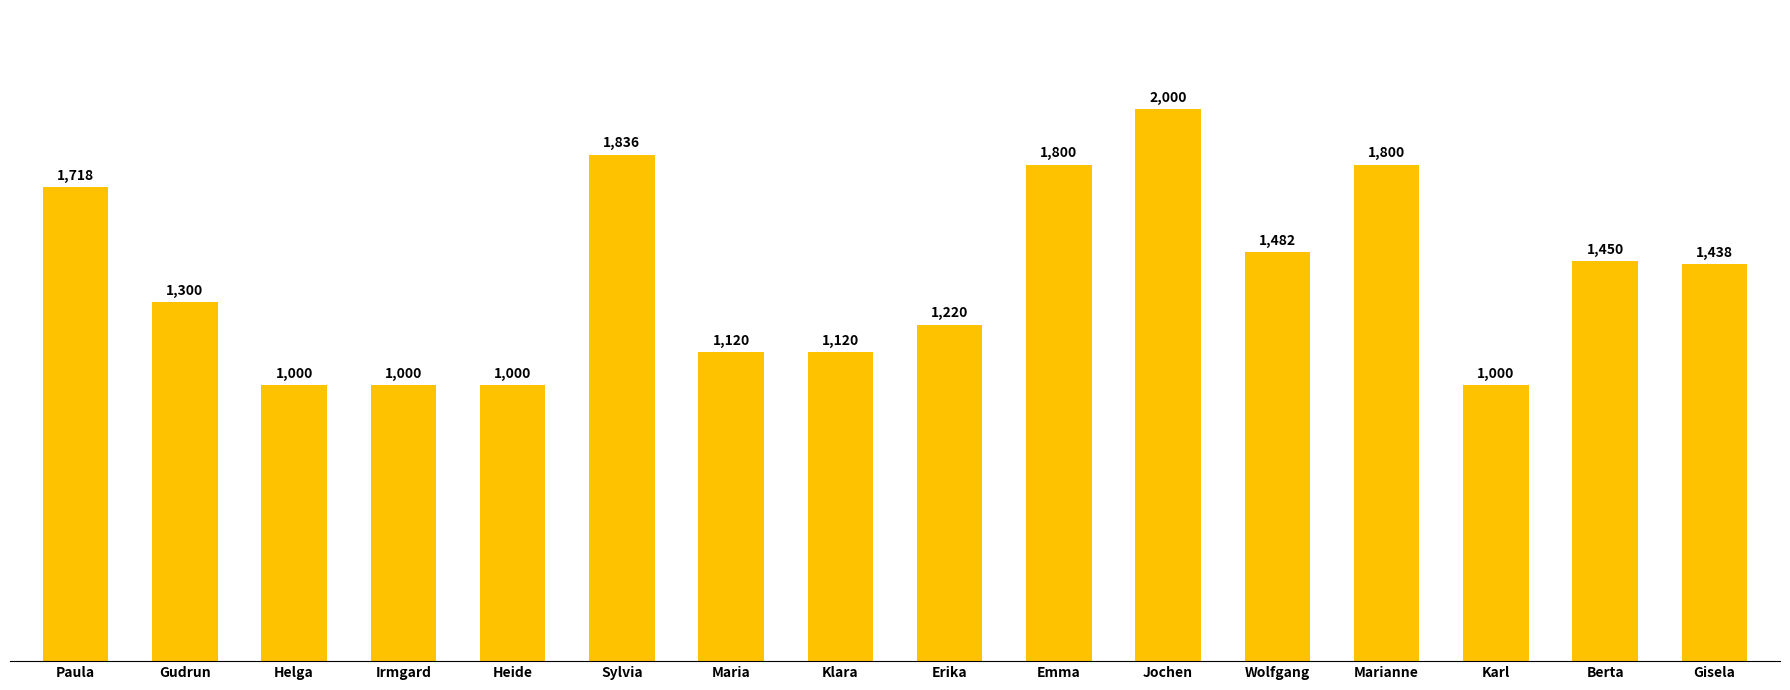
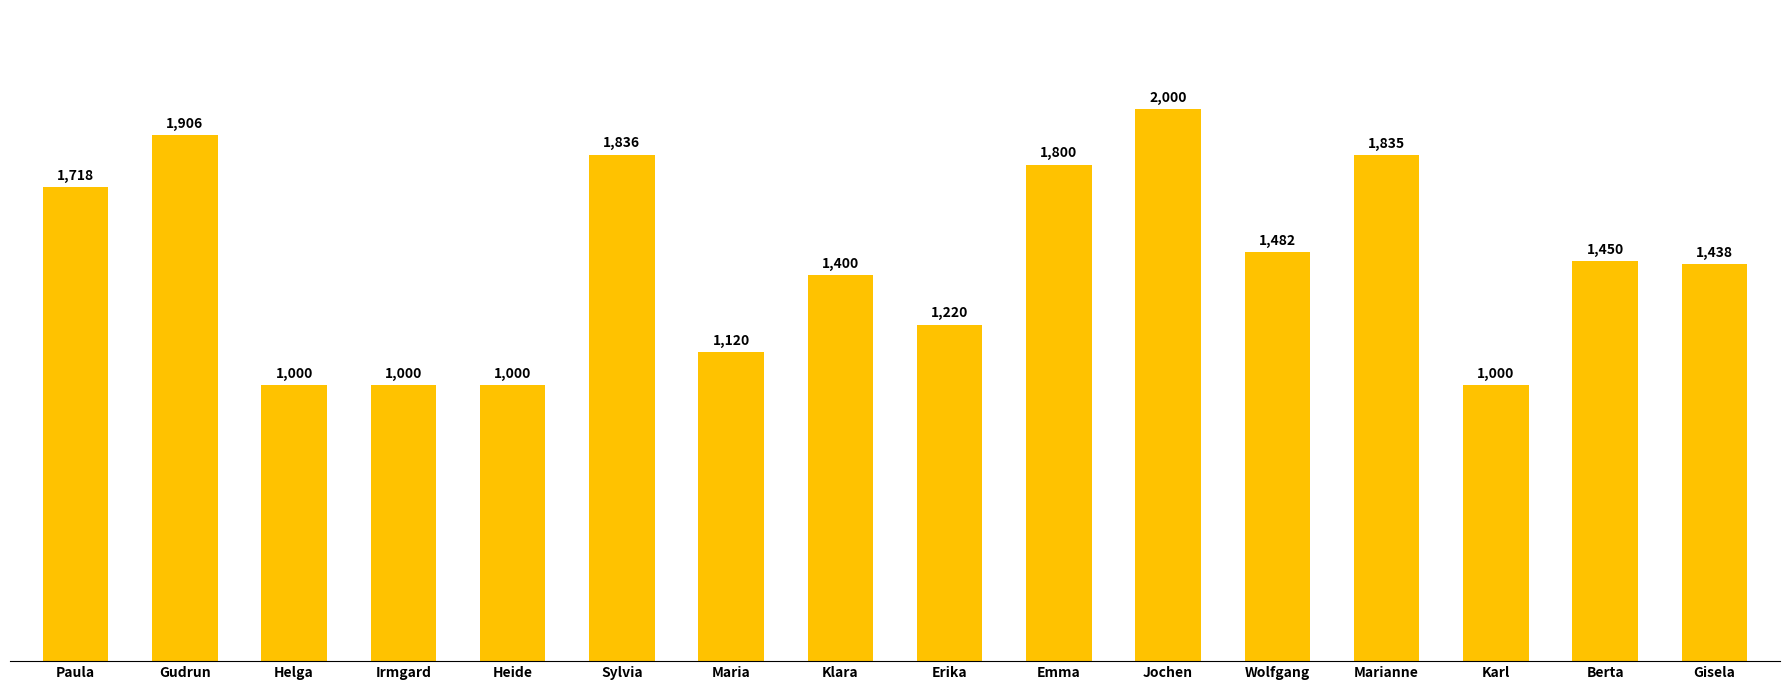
  {
    "Paula": "1,718",
-   "Gudrun": "1,300",
+   "Gudrun": "1,906",
    "Helga": "1,000",
    "Irmgard": "1,000",
    "Heide": "1,000",
    "Sylvia": "1,836",
    "Maria": "1,120",
-   "Klara": "1,120",
+   "Klara": "1,400",
    "Erika": "1,220",
    "Emma": "1,800",
    "Jochen": "2,000",
    "Wolfgang": "1,482",
-   "Marianne": "1,800",
+   "Marianne": "1,835",
    "Karl": "1,000",
    "Berta": "1,450",
    "Gisela": "1,438"
  }
